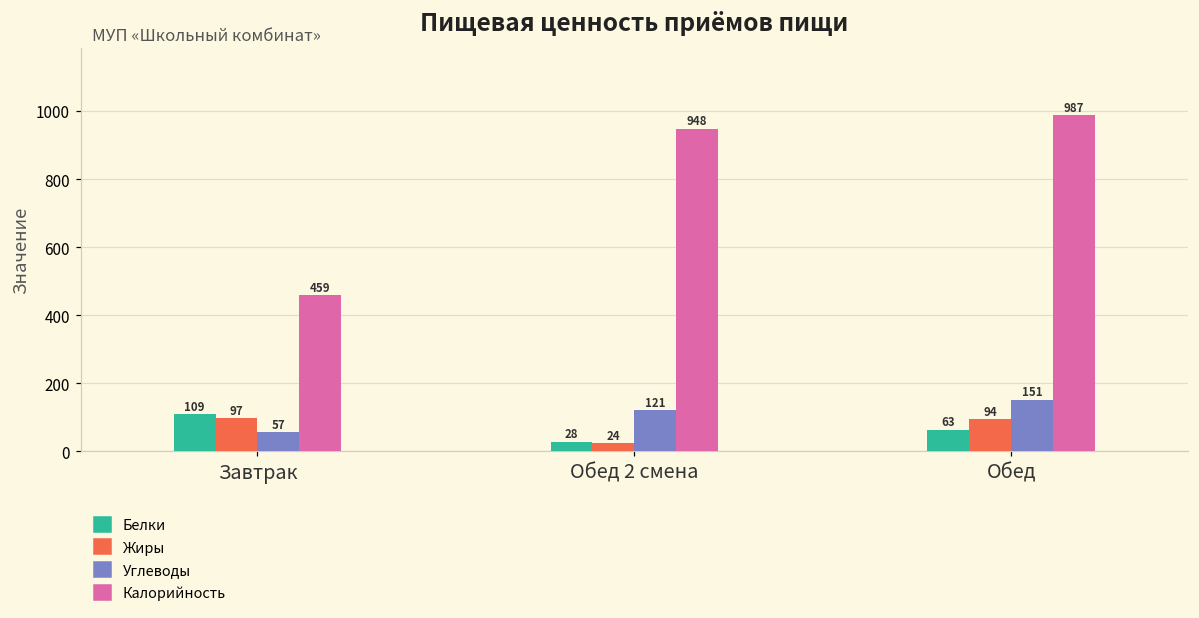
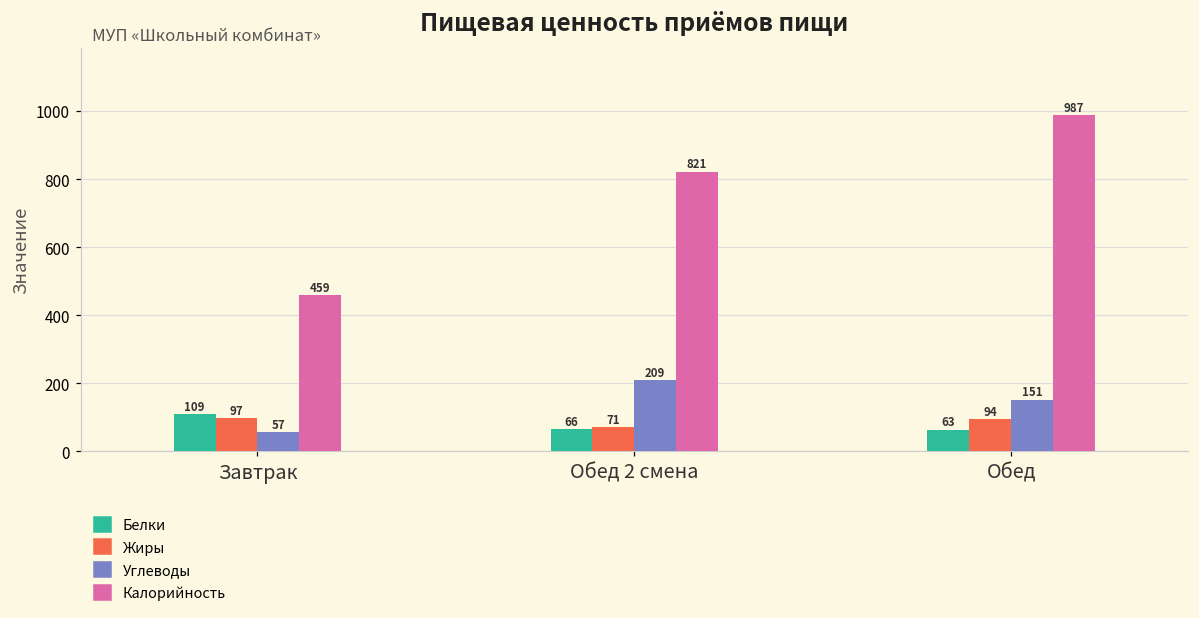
  {
    "Белки": {
      "Завтрак": 109,
-     "Обед 2 смена": 28,
+     "Обед 2 смена": 66,
      "Обед": 63
    },
    "Жиры": {
      "Завтрак": 97,
-     "Обед 2 смена": 24,
+     "Обед 2 смена": 71,
      "Обед": 94
    },
    "Углеводы": {
      "Завтрак": 57,
-     "Обед 2 смена": 121,
+     "Обед 2 смена": 209,
      "Обед": 151
    },
    "Калорийность": {
      "Завтрак": 459,
-     "Обед 2 смена": 948,
+     "Обед 2 смена": 821,
      "Обед": 987
    }
  }
